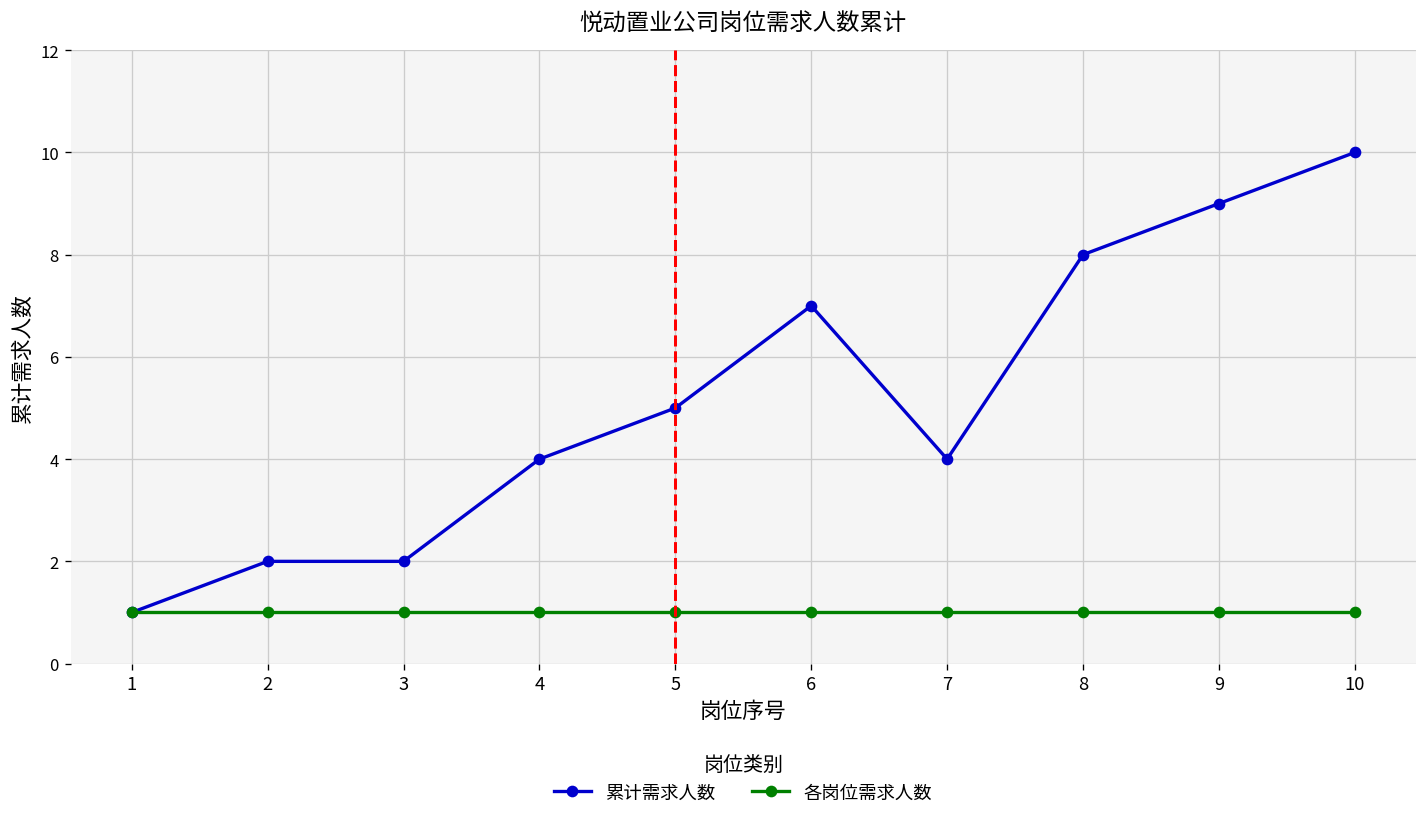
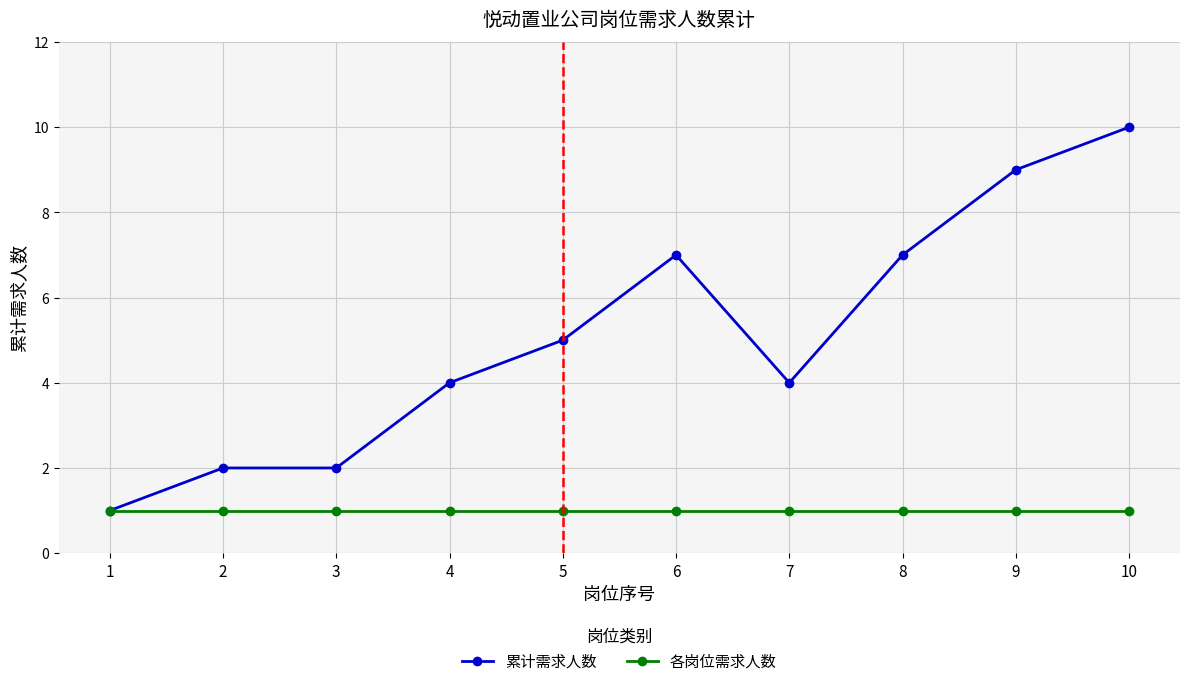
  {
    "累计需求人数": {
      "2": 2,
      "3": 2,
      "4": 4,
      "5": 5,
      "6": 7,
      "7": 4,
-     "8": 8,
+     "8": 7,
      "9": 9,
      "10": 10
    },
    "各岗位需求人数": {
      "2": 1,
      "3": 1,
      "4": 1,
      "5": 1,
      "6": 1,
      "7": 1,
      "8": 1,
      "9": 1,
      "10": 1
    }
  }
